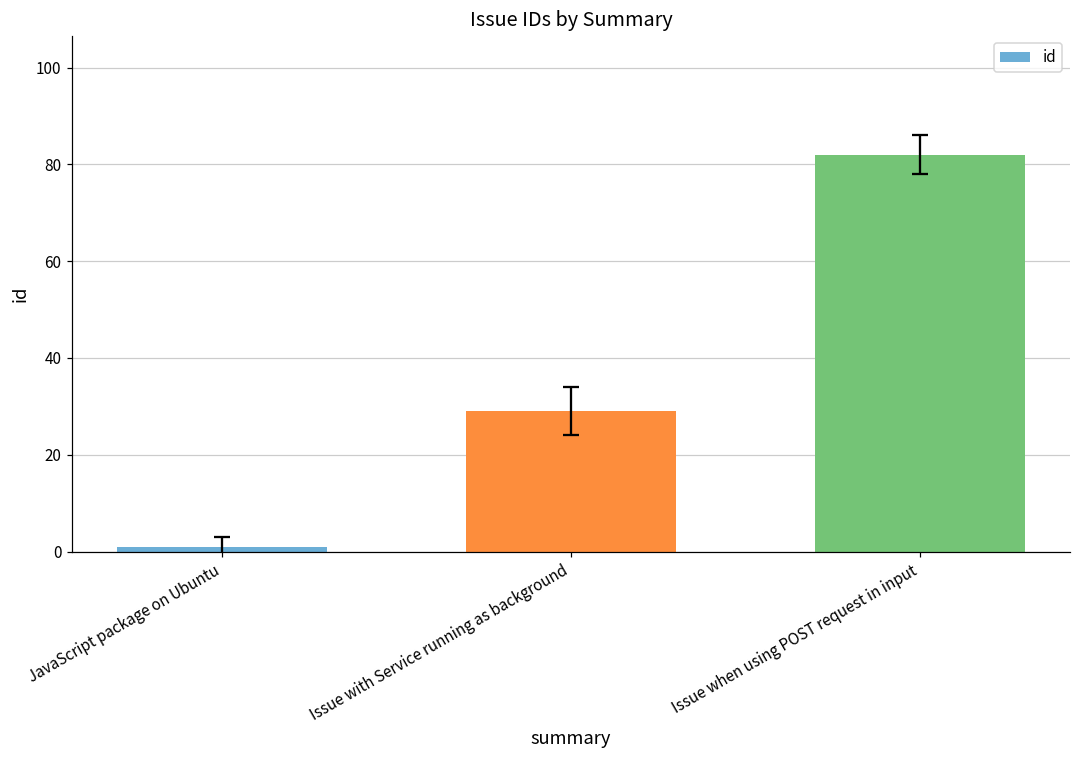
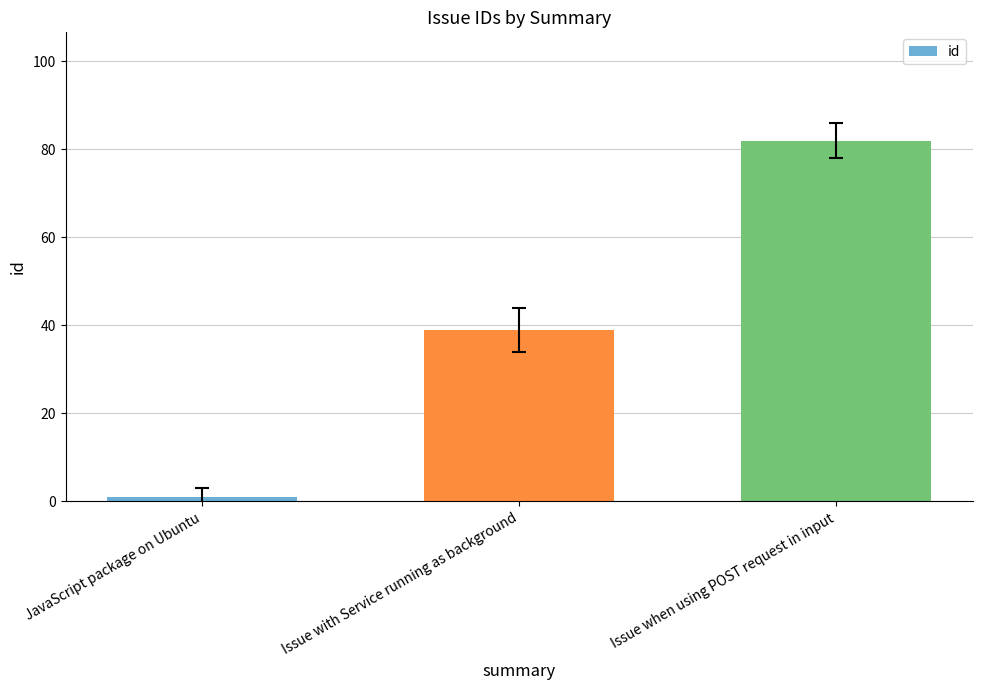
  {
    "id": {
      "JavaScript package on Ubuntu": 1,
-     "Issue with Service running as background": 29,
+     "Issue with Service running as background": 39,
      "Issue when using POST request in input": 82
    }
  }
